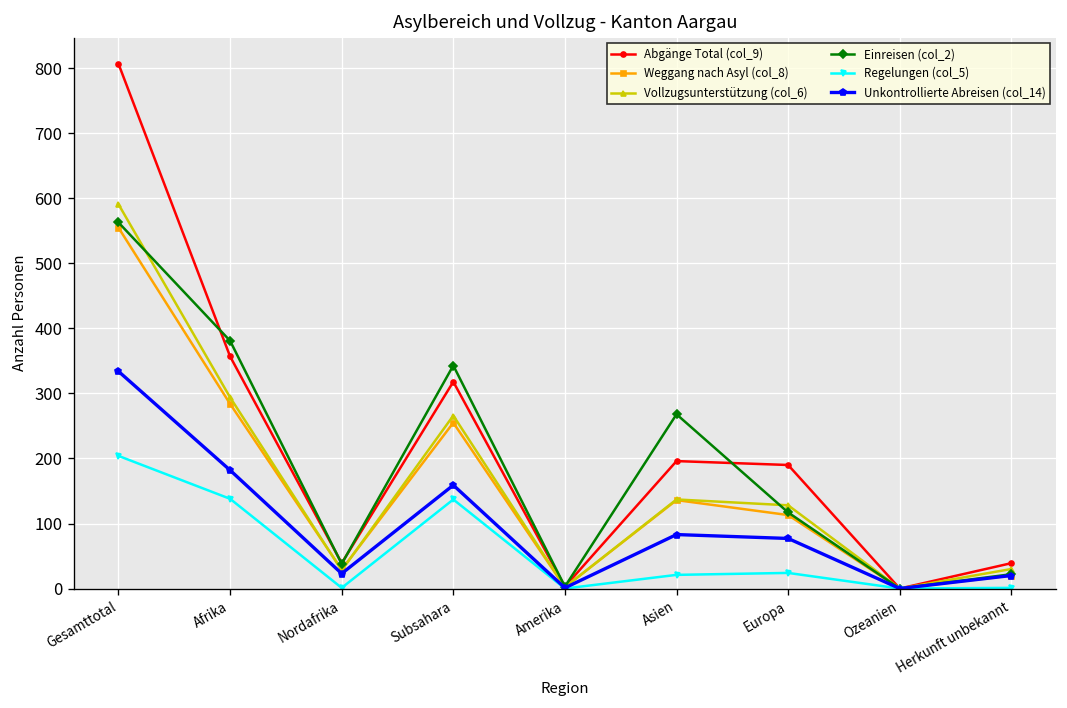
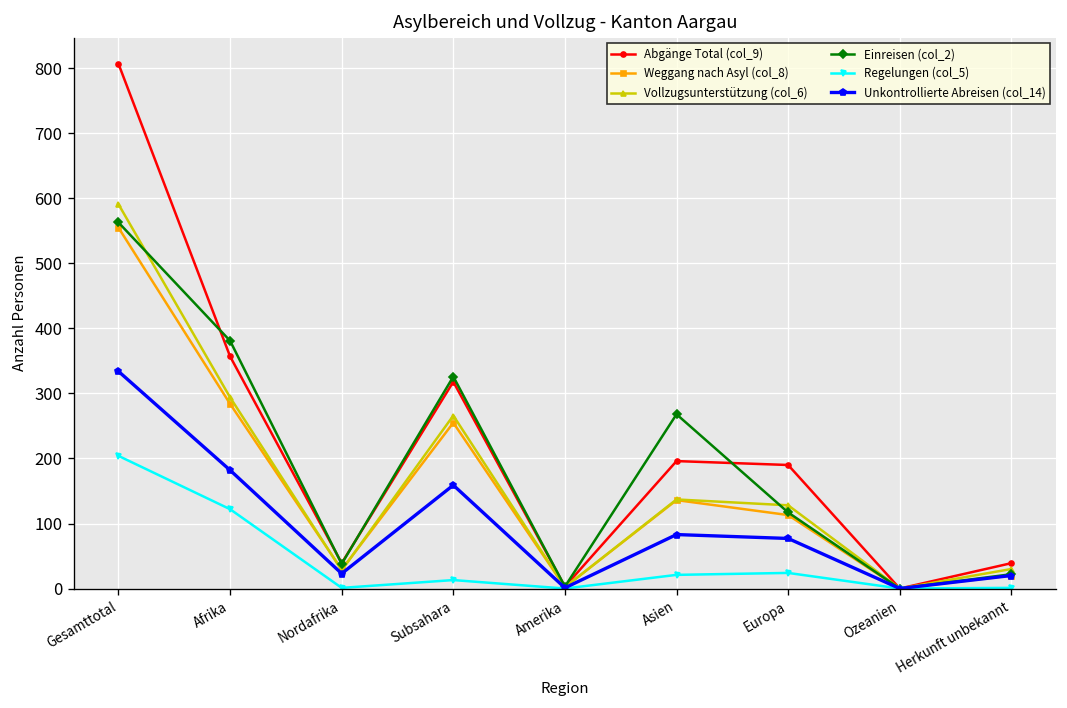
  {
    "Abgänge Total (col_9)": {
      "Gesamttotal": 810,
      "Afrika": 360,
      "Subsahara": 320,
      "Asien": 200,
      "Europa": 190,
      "Herkunft unbekannt": 40
    },
    "Weggang nach Asyl (col_8)": {
      "Gesamttotal": 560,
      "Afrika": 280,
      "Subsahara": 260
    },
    "Vollzugsunterstützung (col_6)": {
      "Gesamttotal": 590,
      "Afrika": 290,
      "Subsahara": 270,
      "Europa": 130,
      "Herkunft unbekannt": 30
    },
    "Einreisen (col_2)": {
      "Gesamttotal": 560,
      "Afrika": 380,
-     "Subsahara": 340,
+     "Subsahara": 330,
      "Asien": 270
    },
    "Regelungen (col_5)": {
      "Gesamttotal": 200,
-     "Afrika": 140,
+     "Afrika": 120,
      "Nordafrika": 0,
-     "Subsahara": 140,
+     "Subsahara": 10,
      "Asien": 20,
      "Europa": 20,
      "Herkunft unbekannt": 0
    },
    "Unkontrollierte Abreisen (col_14)": {
      "Gesamttotal": 330,
      "Afrika": 180,
      "Nordafrika": 20,
      "Subsahara": 160,
      "Asien": 80,
      "Europa": 80
    }
  }
